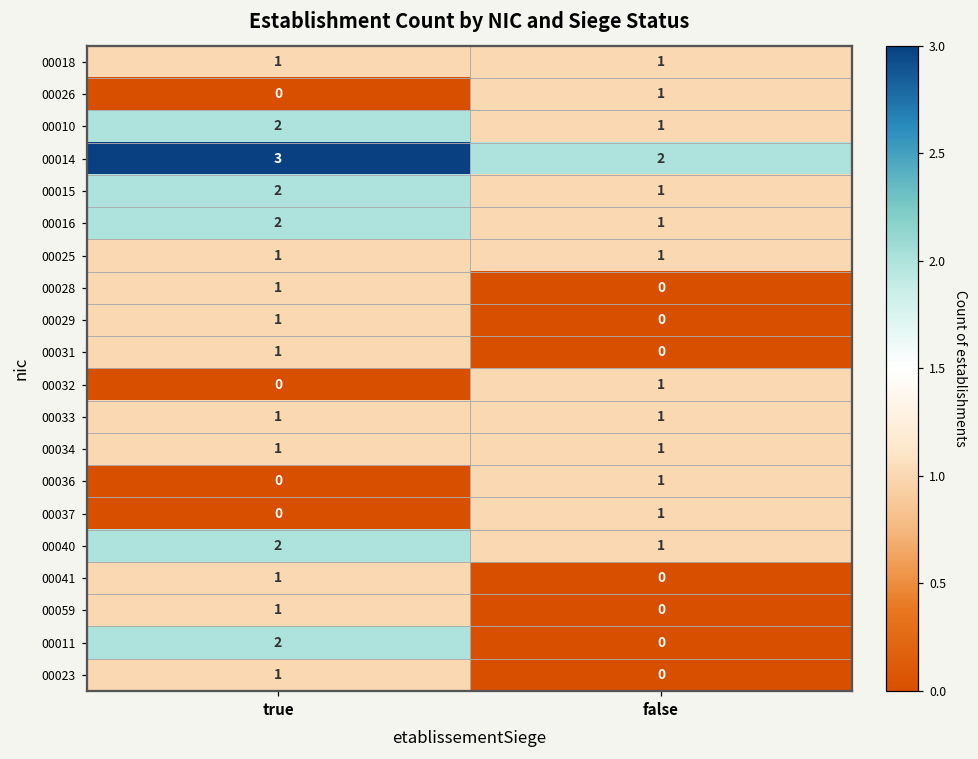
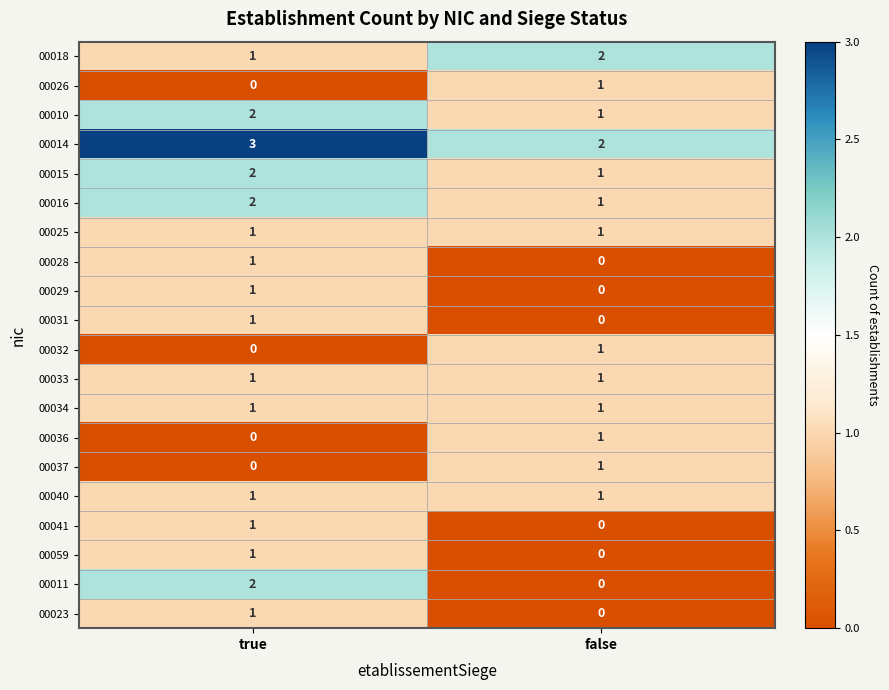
  {
    "00018": {
      "true": 1,
-     "false": 1
+     "false": 2
    },
    "00026": {
      "true": 0,
      "false": 1
    },
    "00010": {
      "true": 2,
      "false": 1
    },
    "00014": {
      "true": 3,
      "false": 2
    },
    "00015": {
      "true": 2,
      "false": 1
    },
    "00016": {
      "true": 2,
      "false": 1
    },
    "00025": {
      "true": 1,
      "false": 1
    },
    "00028": {
      "true": 1,
      "false": 0
    },
    "00029": {
      "true": 1,
      "false": 0
    },
    "00031": {
      "true": 1,
      "false": 0
    },
    "00032": {
      "true": 0,
      "false": 1
    },
    "00033": {
      "true": 1,
      "false": 1
    },
    "00034": {
      "true": 1,
      "false": 1
    },
    "00036": {
      "true": 0,
      "false": 1
    },
    "00037": {
      "true": 0,
      "false": 1
    },
    "00040": {
-     "true": 2,
+     "true": 1,
      "false": 1
    },
    "00041": {
      "true": 1,
      "false": 0
    },
    "00059": {
      "true": 1,
      "false": 0
    },
    "00011": {
      "true": 2,
      "false": 0
    },
    "00023": {
      "true": 1,
      "false": 0
    }
  }
